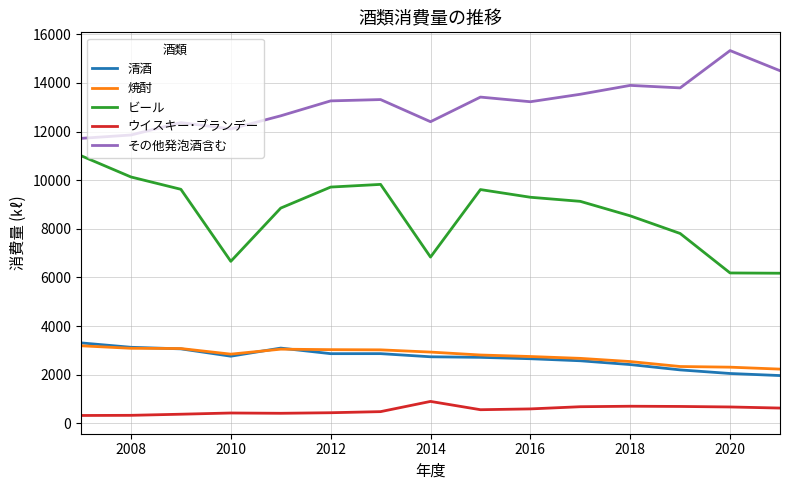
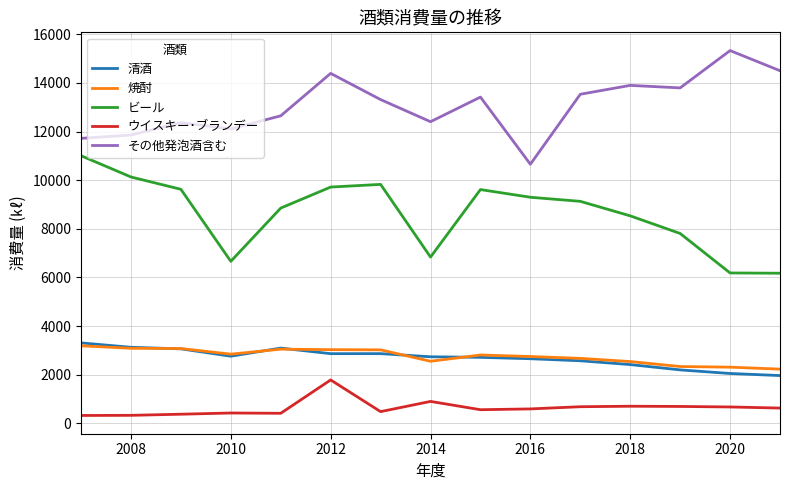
  {
    "清酒": {
      "2012": 2900,
      "2014": 2700,
      "2018": 2400,
      "2020": 2100
    },
    "焼酎": {
      "2012": 3000,
-     "2014": 2900,
+     "2014": 2600,
      "2018": 2500,
      "2020": 2300
    },
    "ビール": {
      "2008": 10100,
      "2010": 6700,
      "2012": 9700,
      "2014": 6800,
      "2016": 9300,
      "2018": 8500,
      "2020": 6200
    },
    "ウイスキー･ブランデー": {
      "2008": 300,
      "2010": 400,
-     "2012": 400,
+     "2012": 1800,
      "2014": 900,
      "2016": 600,
      "2018": 700,
      "2020": 700
    },
    "その他発泡酒含む": {
-     "2012": 13300,
+     "2012": 14400,
      "2014": 12400,
-     "2016": 13200,
+     "2016": 10700,
      "2018": 13900,
      "2020": 15300
    }
  }
